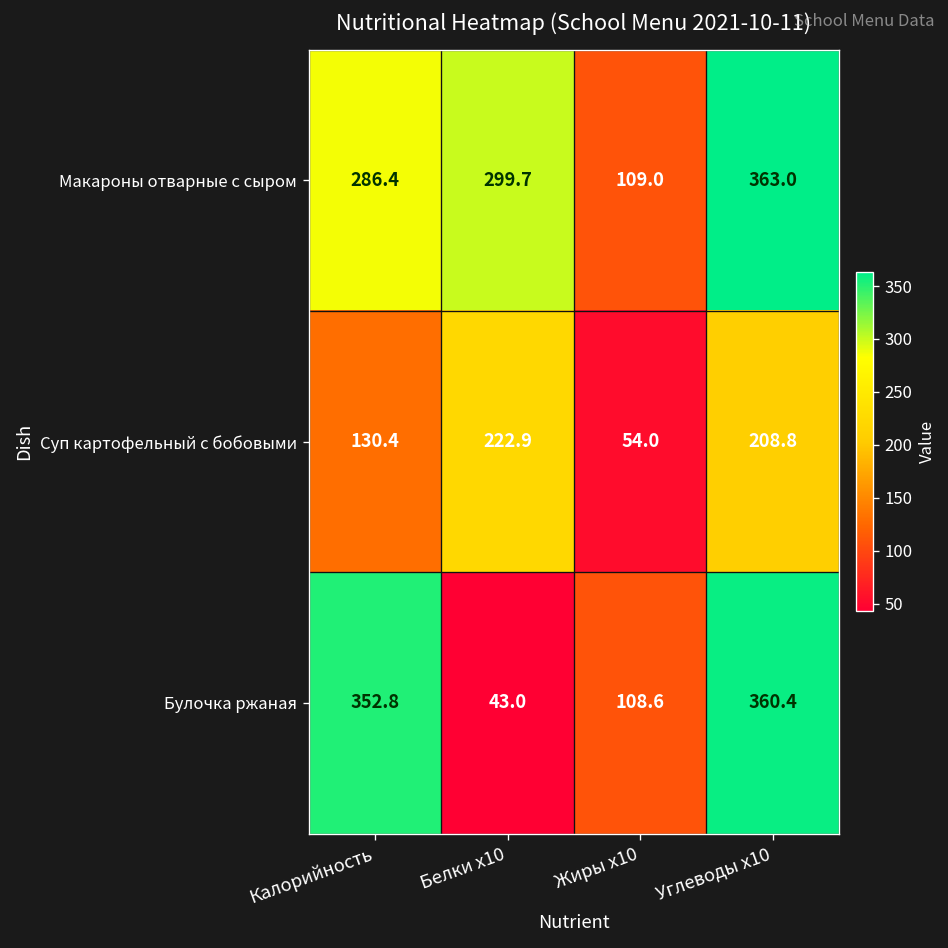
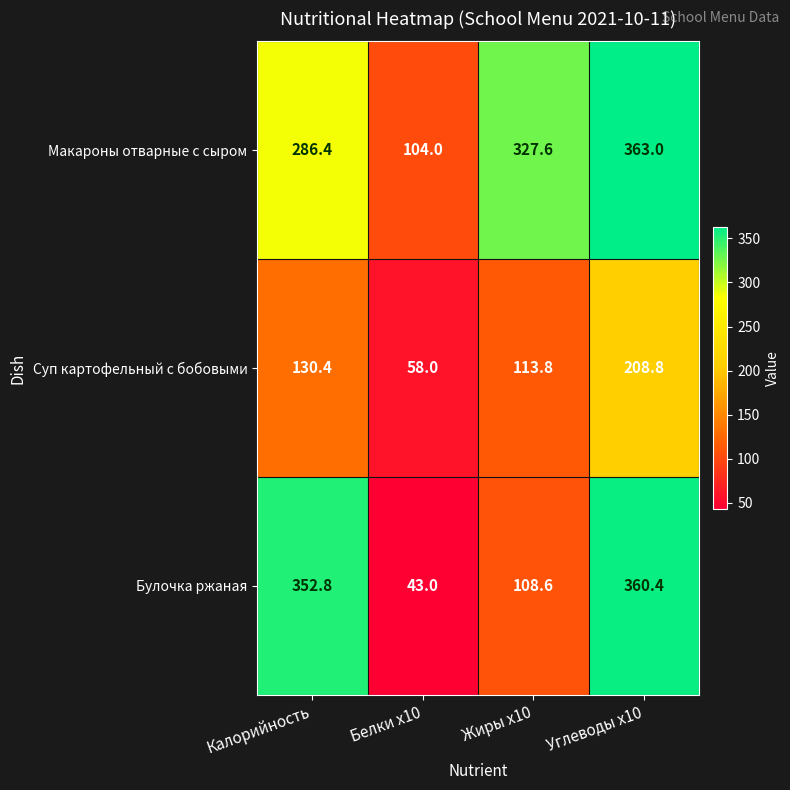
  {
    "Макароны отварные с сыром": {
      "Калорийность": 286.4,
-     "Белки x10": 299.7,
-     "Жиры x10": 109.0,
+     "Белки x10": 104.0,
+     "Жиры x10": 327.6,
      "Углеводы x10": 363.0
    },
    "Суп картофельный с бобовыми": {
      "Калорийность": 130.4,
-     "Белки x10": 222.9,
-     "Жиры x10": 54.0,
+     "Белки x10": 58.0,
+     "Жиры x10": 113.8,
      "Углеводы x10": 208.8
    },
    "Булочка ржаная": {
      "Калорийность": 352.8,
      "Белки x10": 43.0,
      "Жиры x10": 108.6,
      "Углеводы x10": 360.4
    }
  }
